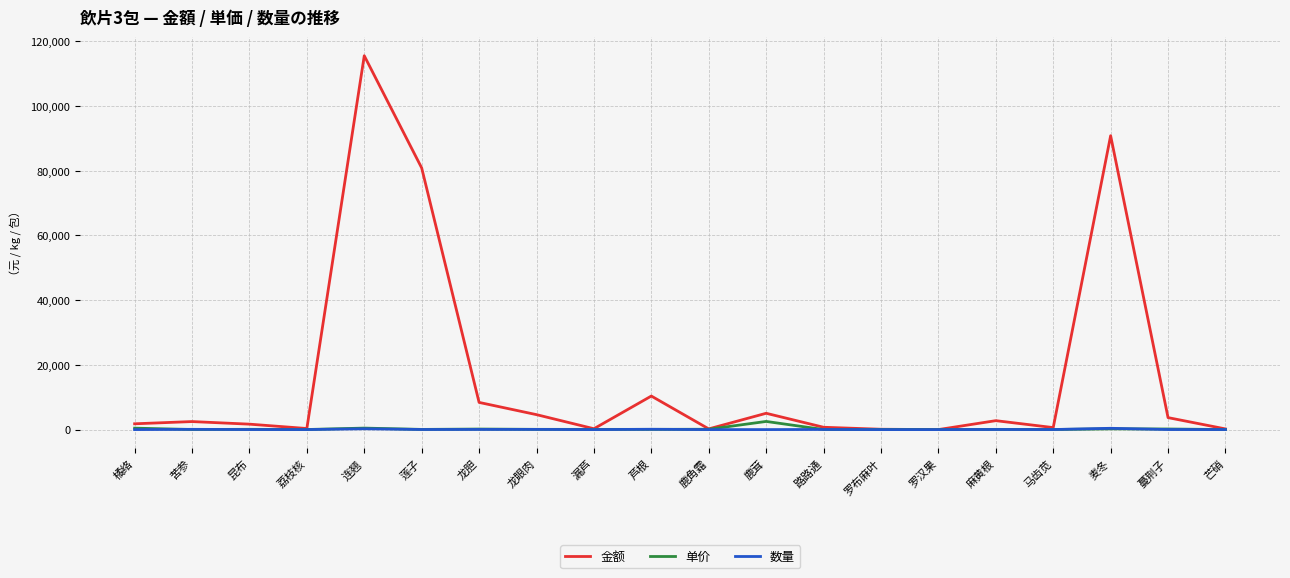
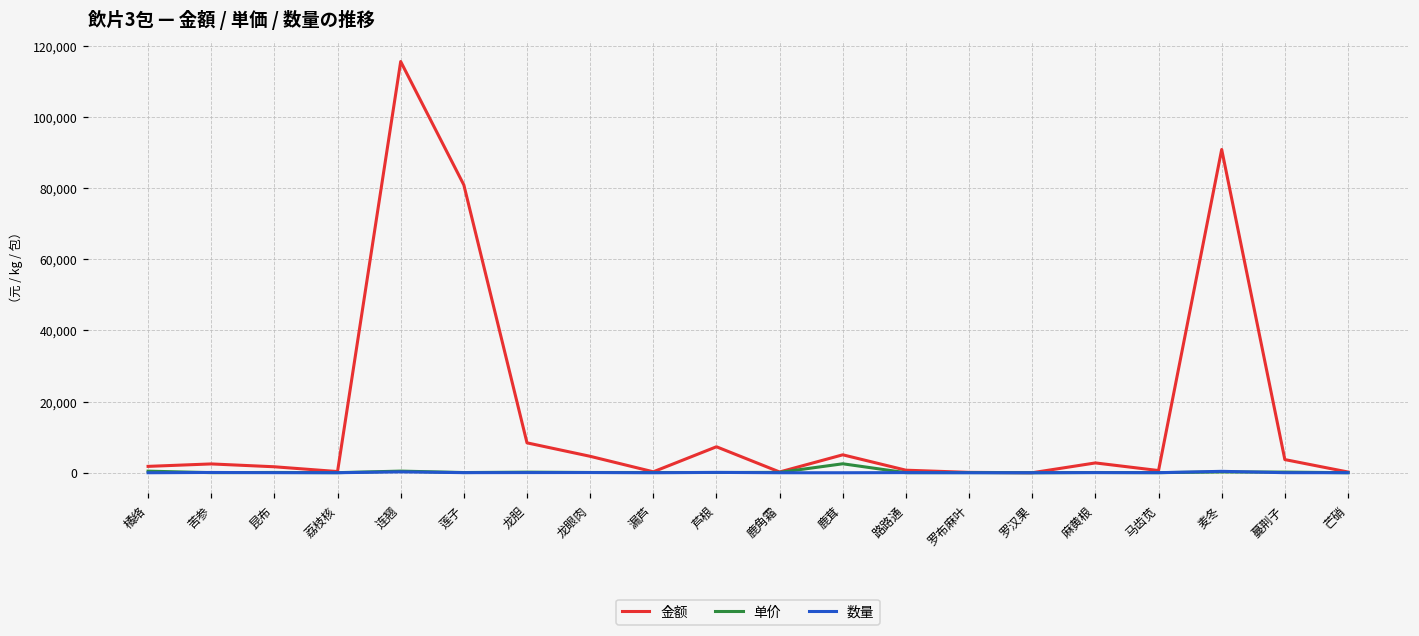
  {
    "金额": {
      "橘络": "2,000",
      "苦参": "2,000",
      "昆布": "2,000",
      "连翘": "116,000",
      "莲子": "81,000",
      "龙胆": "8,000",
      "龙眼肉": "5,000",
-     "芦根": "10,000",
+     "芦根": "7,000",
      "鹿茸": "5,000",
      "麻黄根": "3,000",
      "麦冬": "91,000",
      "蔓荆子": "4,000"
    },
    "单价": {
      "鹿茸": "3,000"
    },
    "数量": {
      "鹿茸": "0"
    }
  }
